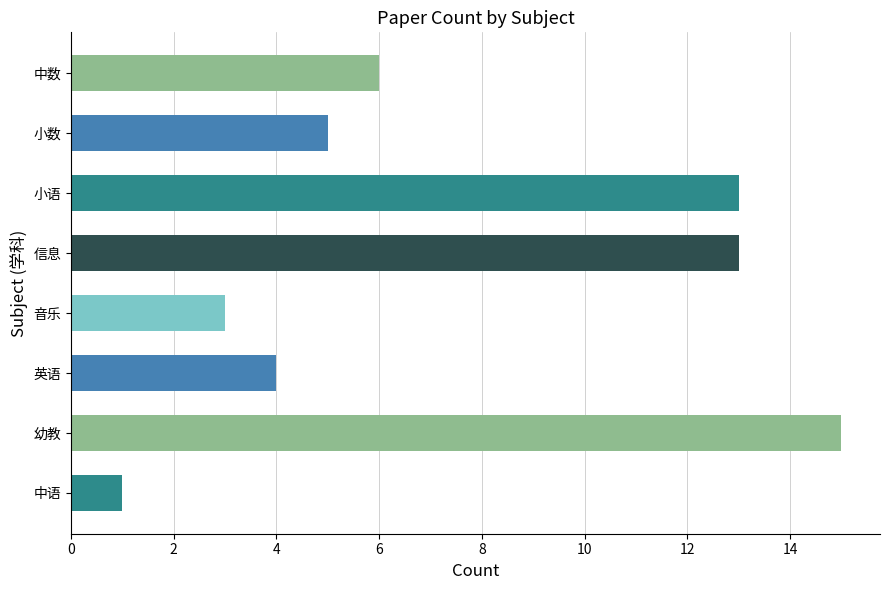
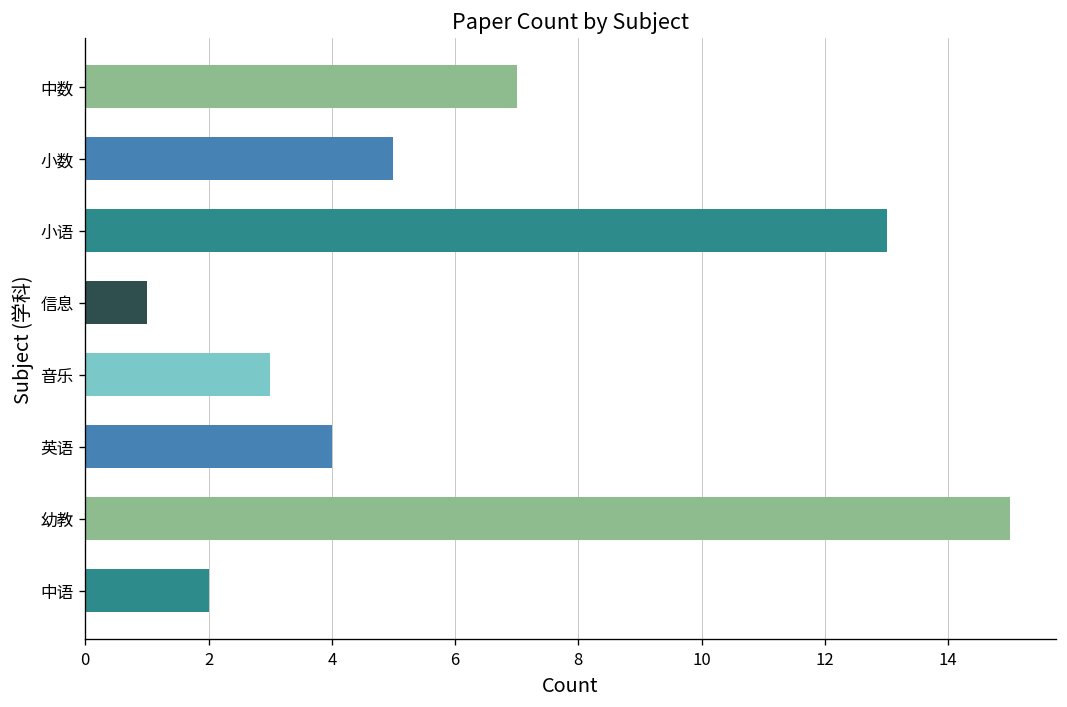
  {
-   "中数": 6,
+   "中数": 7,
    "小数": 5,
    "小语": 13,
-   "信息": 13,
+   "信息": 1,
    "音乐": 3,
    "英语": 4,
    "幼教": 15,
-   "中语": 1
+   "中语": 2
  }
